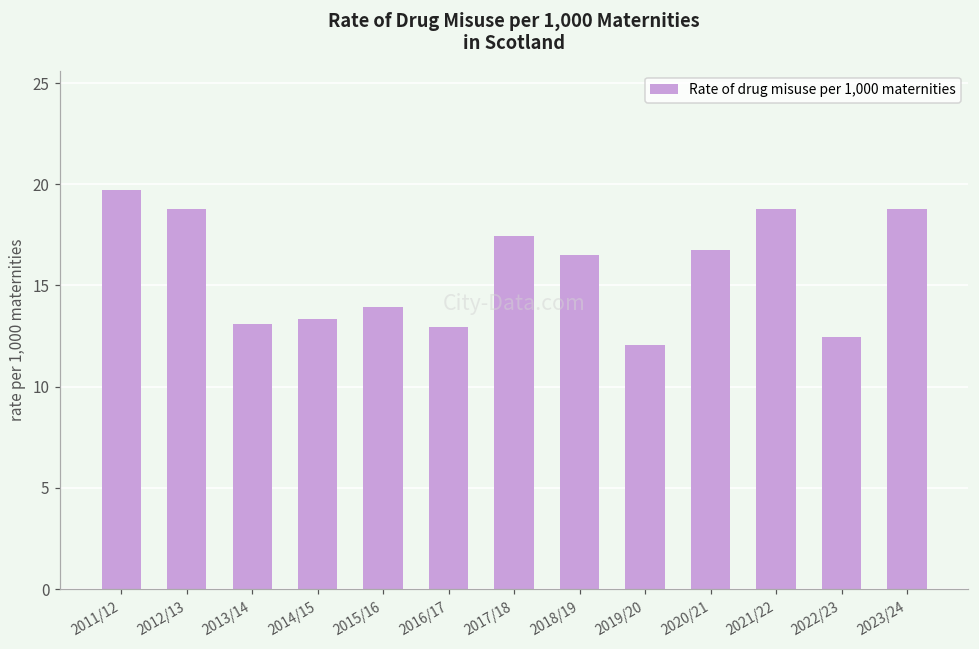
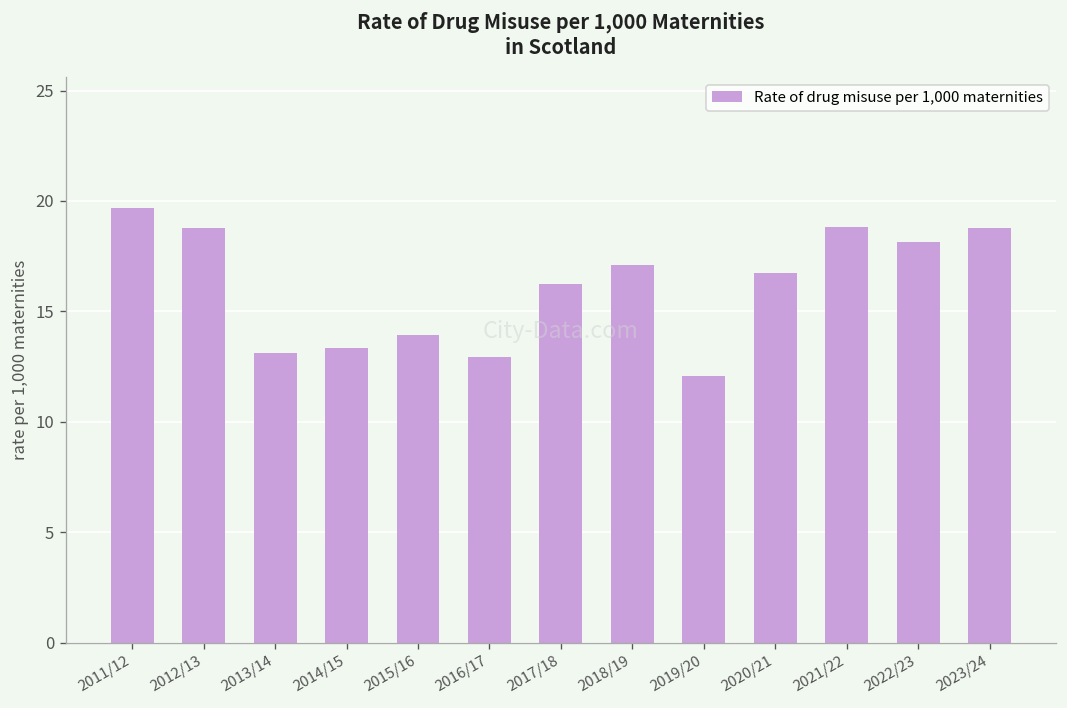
  {
    "2011/12": 19.7,
    "2012/13": 18.8,
    "2013/14": 13.1,
    "2014/15": 13.3,
    "2015/16": 14.0,
    "2016/17": 13.0,
-   "2017/18": 17.4,
-   "2018/19": 16.5,
+   "2017/18": 16.2,
+   "2018/19": 17.1,
    "2019/20": 12.1,
    "2020/21": 16.8,
    "2021/22": 18.8,
-   "2022/23": 12.5,
+   "2022/23": 18.1,
    "2023/24": 18.8
  }
